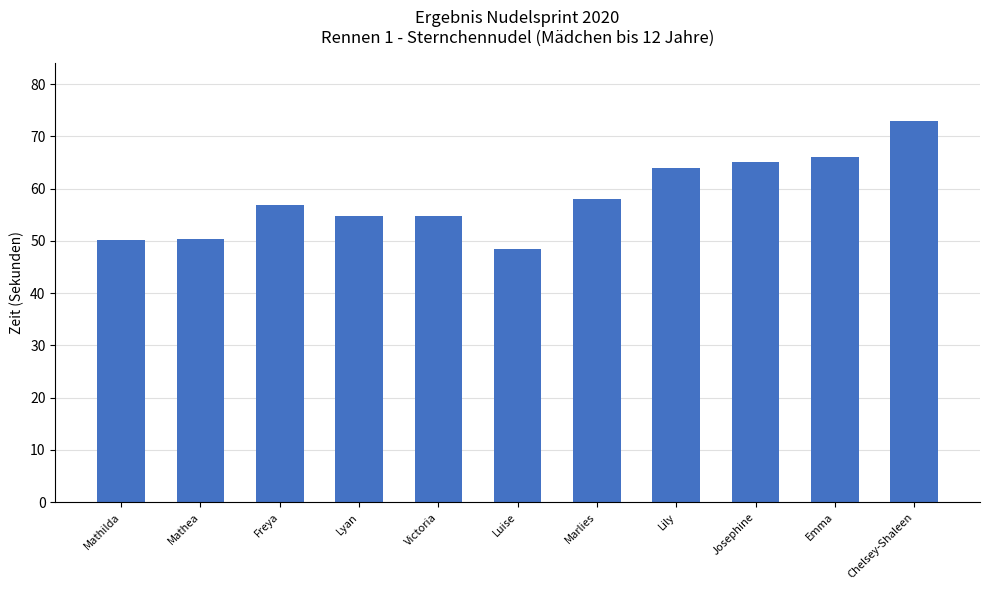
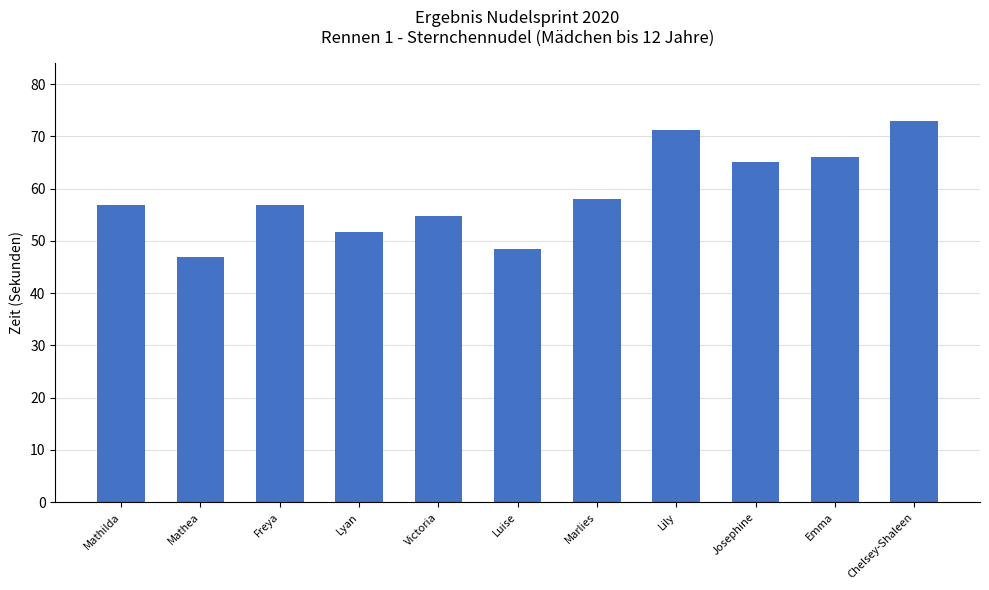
  {
-   "Mathilda": 50,
-   "Mathea": 50,
+   "Mathilda": 57,
+   "Mathea": 47,
    "Freya": 57,
-   "Lyan": 55,
+   "Lyan": 52,
    "Victoria": 55,
    "Luise": 48,
    "Marlies": 58,
-   "Lily": 64,
+   "Lily": 71,
    "Josephine": 65,
    "Emma": 66,
    "Chelsey-Shaleen": 73
  }
